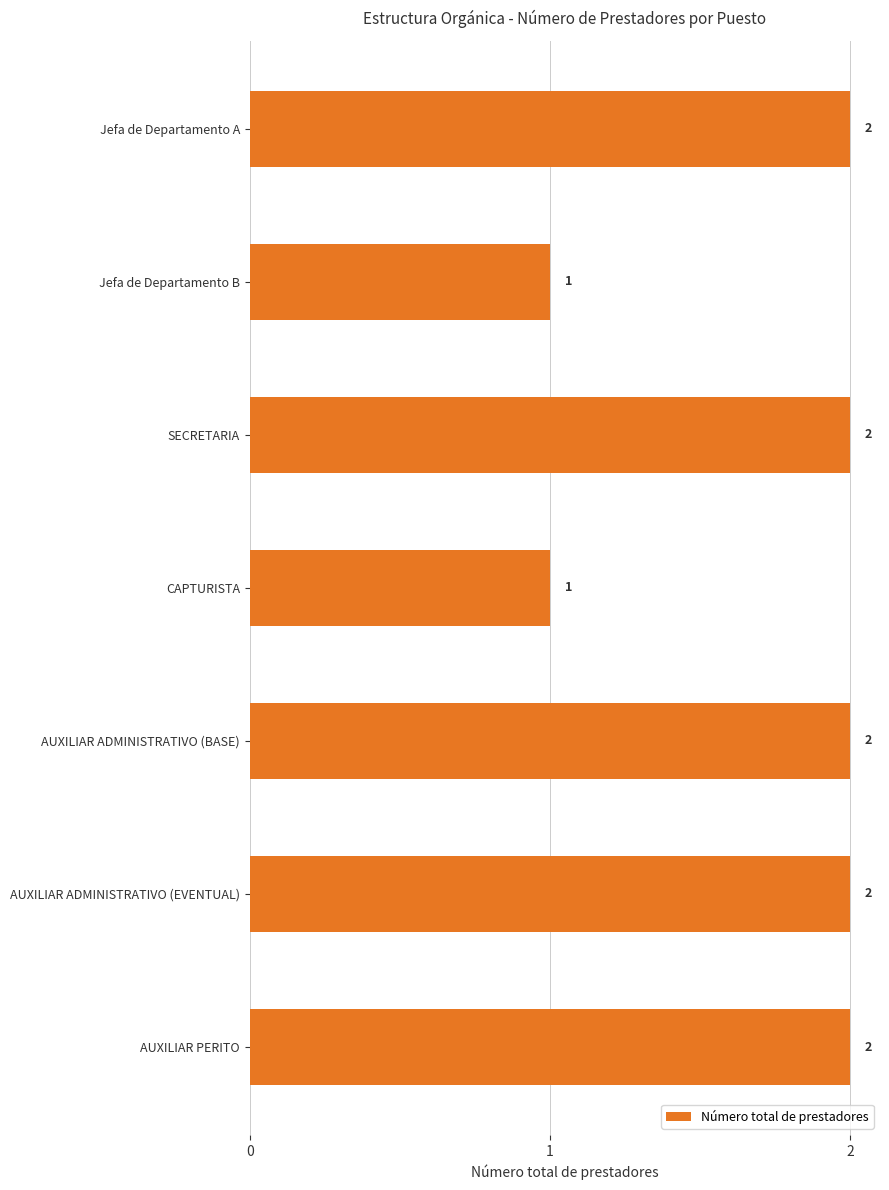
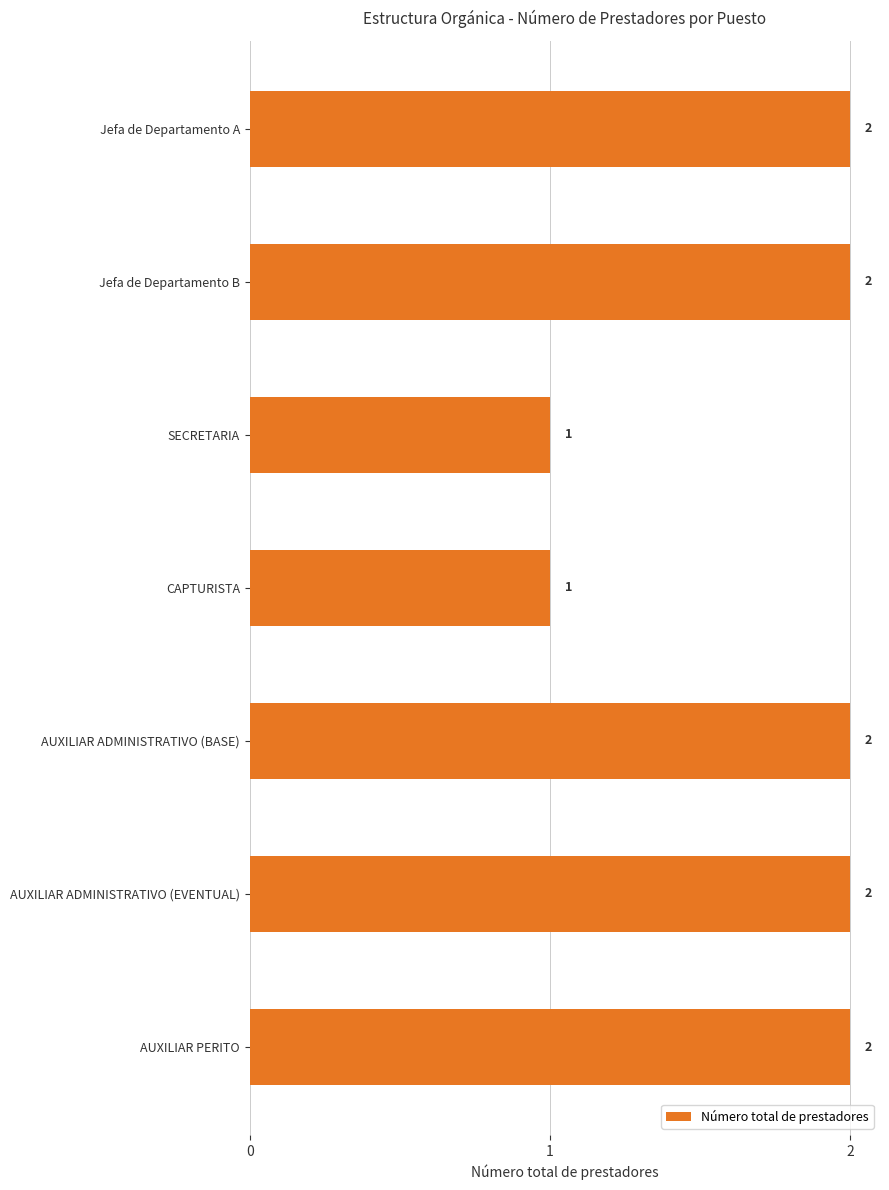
  {
    "Jefa de Departamento A": 2,
-   "Jefa de Departamento B": 1,
-   "SECRETARIA": 2,
+   "Jefa de Departamento B": 2,
+   "SECRETARIA": 1,
    "CAPTURISTA": 1,
    "AUXILIAR ADMINISTRATIVO (BASE)": 2,
    "AUXILIAR ADMINISTRATIVO (EVENTUAL)": 2,
    "AUXILIAR PERITO": 2
  }
